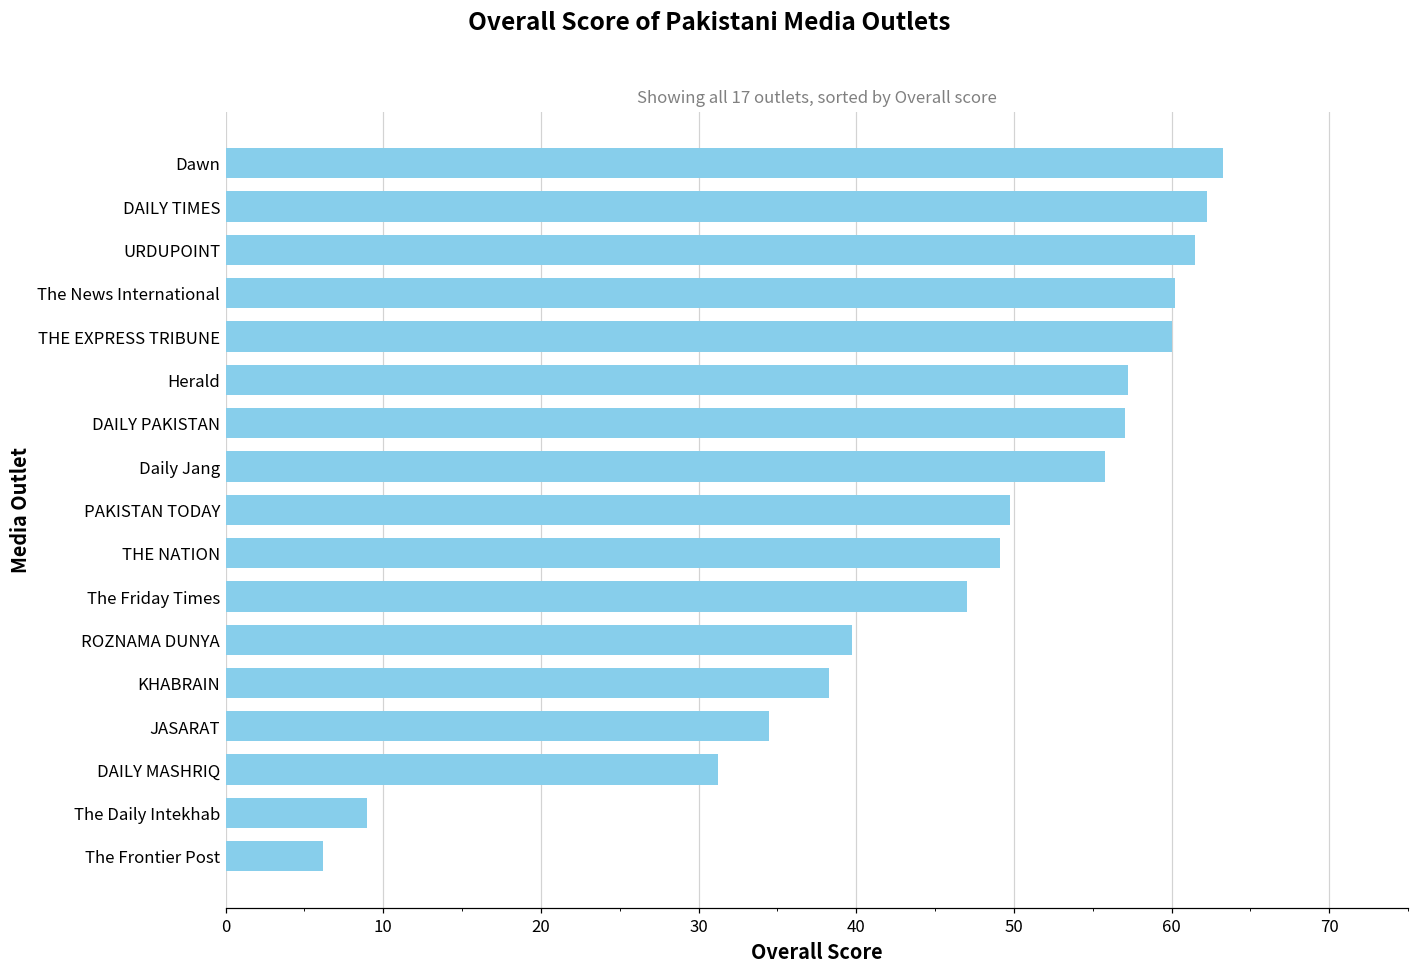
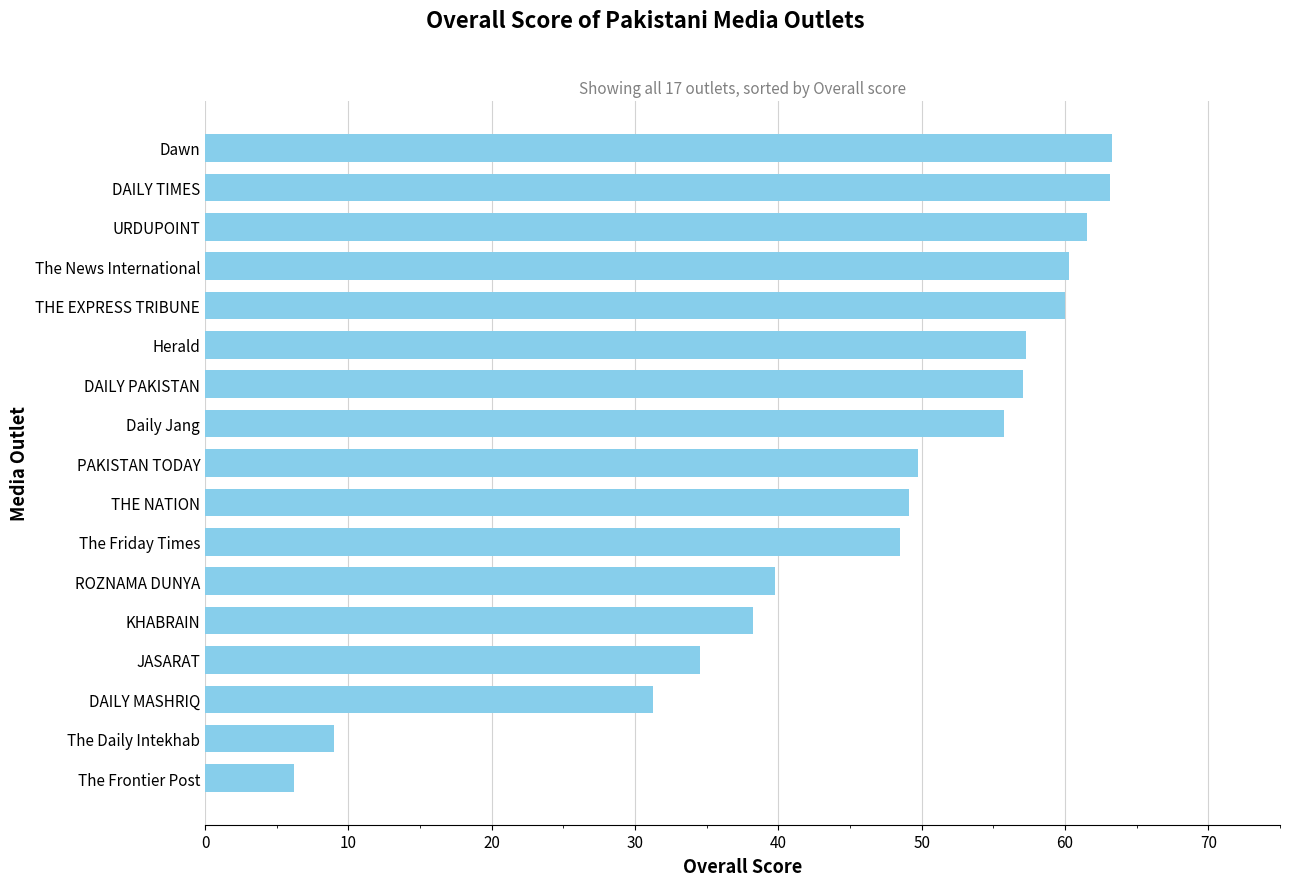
  {
    "Dawn": 63.3,
-   "DAILY TIMES": 62.3,
+   "DAILY TIMES": 63.2,
    "URDUPOINT": 61.5,
    "The News International": 60.3,
    "THE EXPRESS TRIBUNE": 60.0,
    "Herald": 57.3,
    "DAILY PAKISTAN": 57.1,
    "Daily Jang": 55.8,
    "PAKISTAN TODAY": 49.8,
    "THE NATION": 49.1,
-   "The Friday Times": 47.0,
+   "The Friday Times": 48.5,
    "ROZNAMA DUNYA": 39.8,
    "KHABRAIN": 38.3,
    "JASARAT": 34.5,
    "DAILY MASHRIQ": 31.3,
    "The Daily Intekhab": 9.0,
    "The Frontier Post": 6.2
  }
